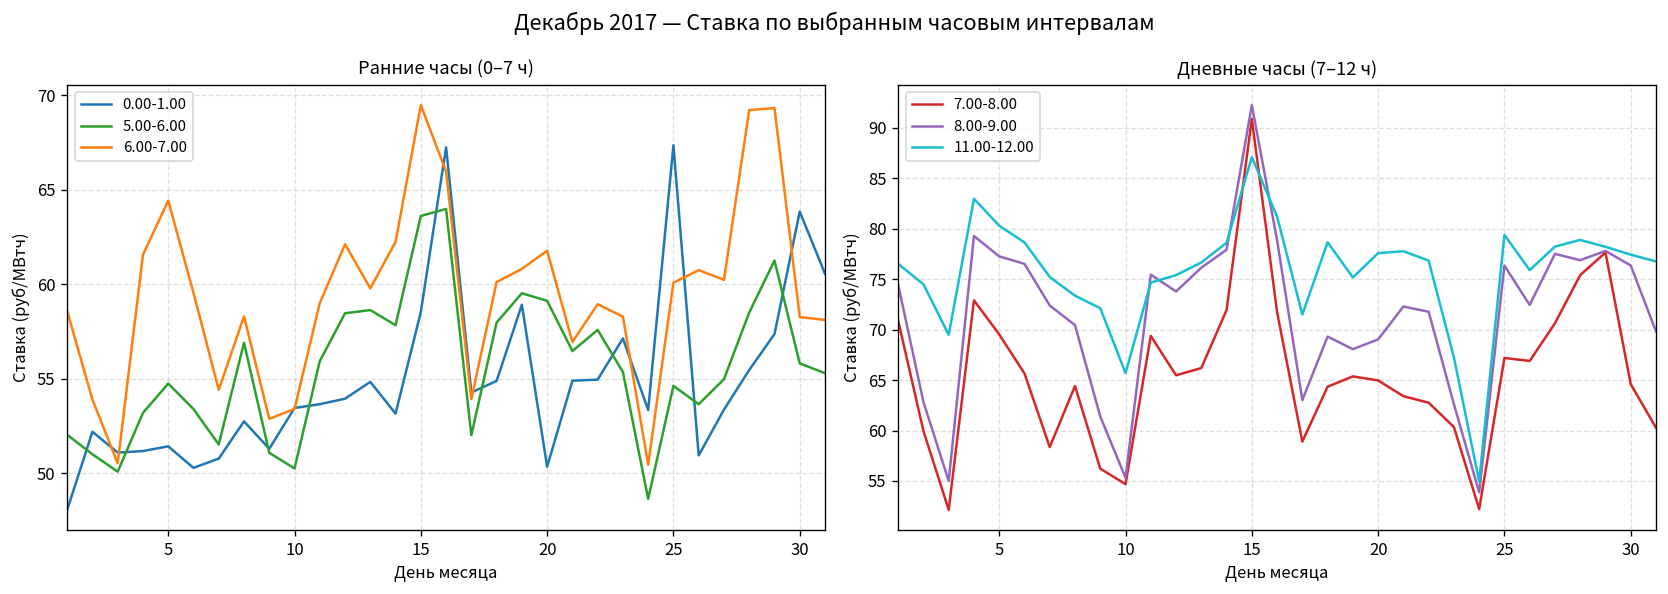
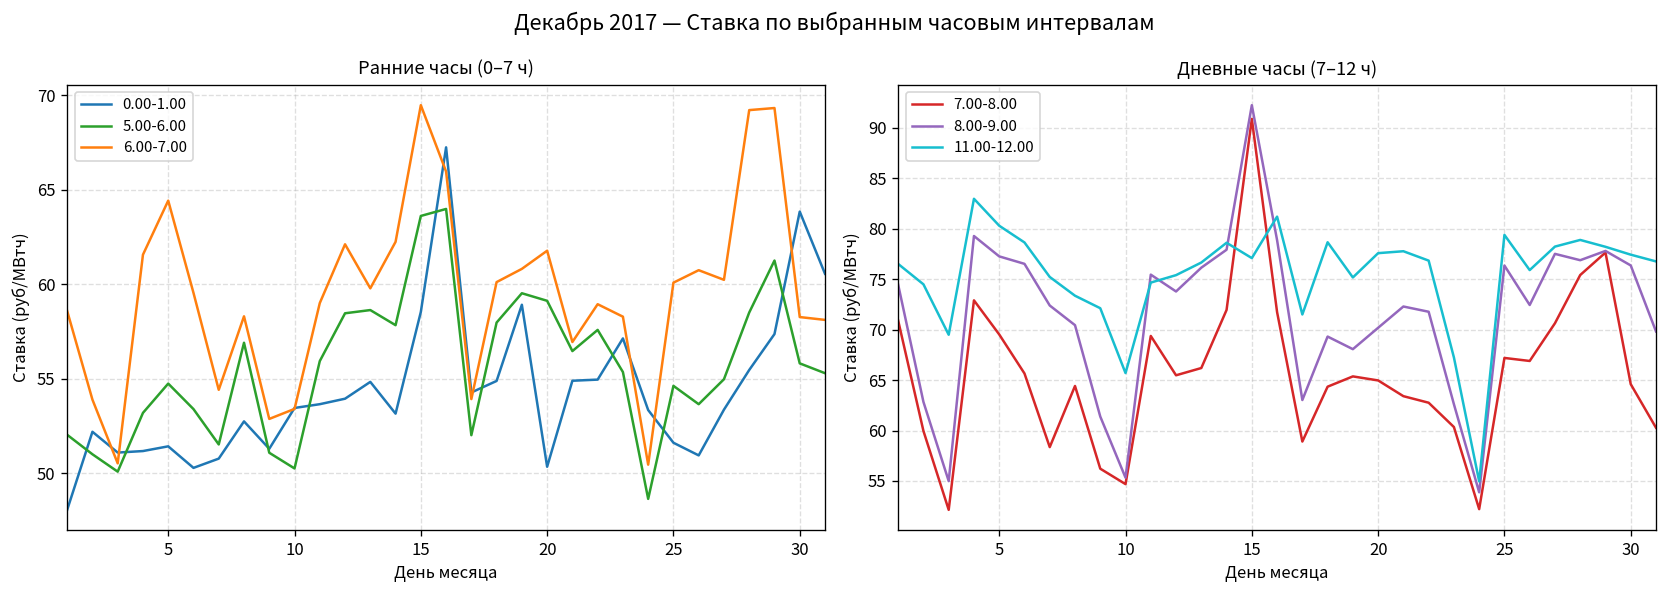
  {
    "Ранние часы (0–7 ч)": {
      "0.00-1.00": {
        "5": 51.4,
        "15": 58.5,
        "20": 50.3,
-       "25": 67.4,
+       "25": 51.6,
        "30": 63.8
      },
      "5.00-6.00": {
        "5": 54.7,
        "10": 50.3,
        "15": 63.6,
        "20": 59.1,
        "25": 54.6,
        "30": 55.8
      },
      "6.00-7.00": {
        "5": 64.4,
        "15": 69.5,
        "20": 61.8,
        "25": 60.1,
        "30": 58.3
      }
    },
    "Дневные часы (7–12 ч)": {
      "7.00-8.00": {
        "5": 70,
        "10": 55,
        "15": 91,
        "20": 65,
        "25": 67,
        "30": 65
      },
      "8.00-9.00": {
        "5": 77,
        "10": 55,
        "15": 92,
-       "20": 69,
+       "20": 70,
        "25": 76,
        "30": 76
      },
      "11.00-12.00": {
        "5": 80,
        "10": 66,
-       "15": 87,
+       "15": 77,
        "20": 78,
        "25": 79,
        "30": 77
      }
    }
  }
